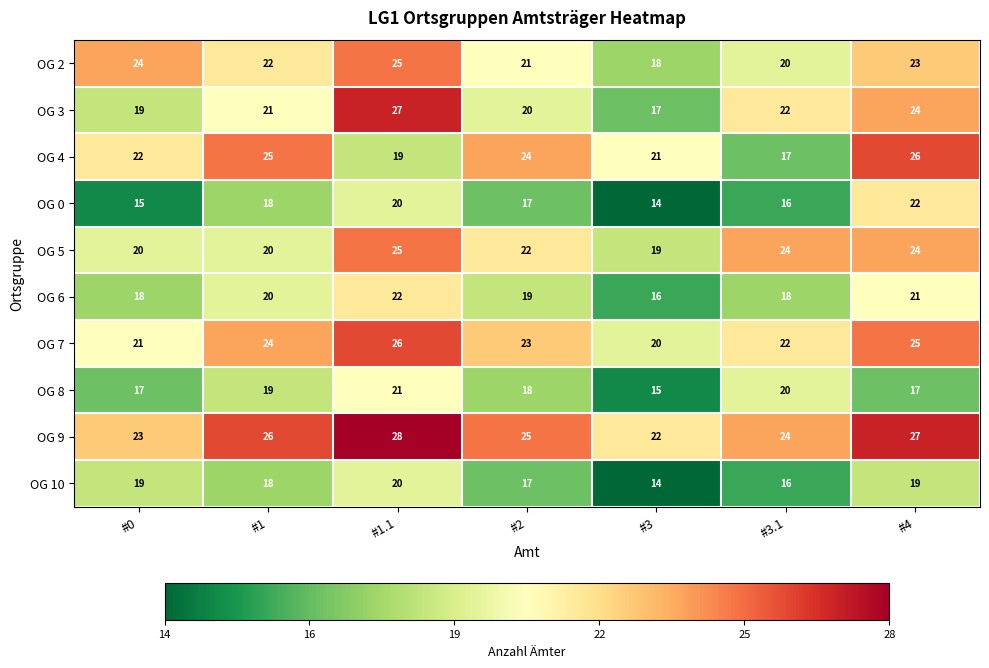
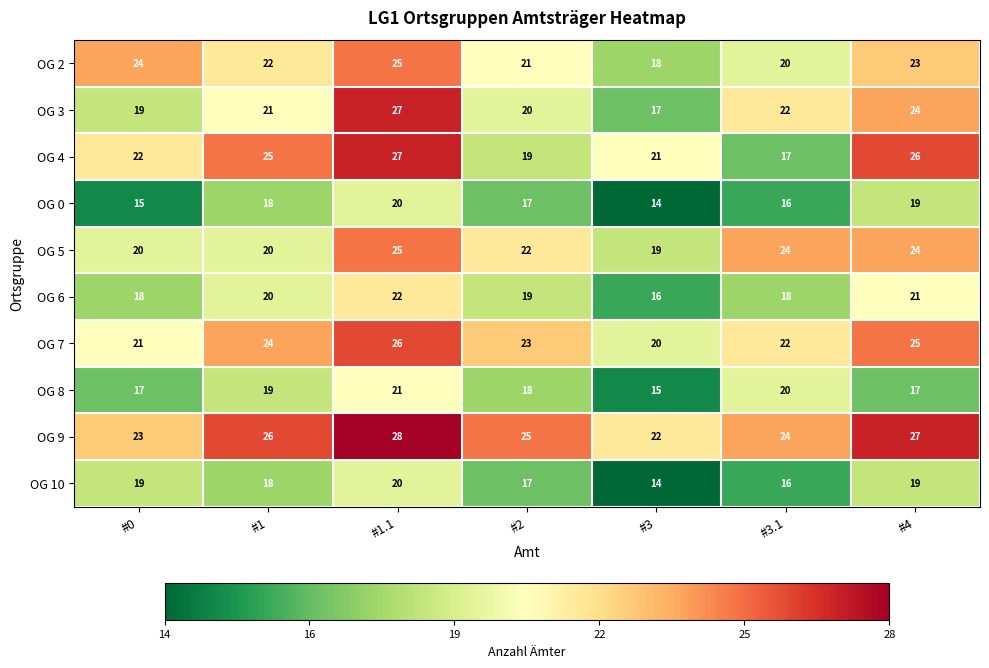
  {
    "OG 2": {
      "#0": 24,
      "#1": 22,
      "#1.1": 25,
      "#2": 21,
      "#3": 18,
      "#3.1": 20,
      "#4": 23
    },
    "OG 3": {
      "#0": 19,
      "#1": 21,
      "#1.1": 27,
      "#2": 20,
      "#3": 17,
      "#3.1": 22,
      "#4": 24
    },
    "OG 4": {
      "#0": 22,
      "#1": 25,
-     "#1.1": 19,
-     "#2": 24,
+     "#1.1": 27,
+     "#2": 19,
      "#3": 21,
      "#3.1": 17,
      "#4": 26
    },
    "OG 0": {
      "#0": 15,
      "#1": 18,
      "#1.1": 20,
      "#2": 17,
      "#3": 14,
      "#3.1": 16,
-     "#4": 22
+     "#4": 19
    },
    "OG 5": {
      "#0": 20,
      "#1": 20,
      "#1.1": 25,
      "#2": 22,
      "#3": 19,
      "#3.1": 24,
      "#4": 24
    },
    "OG 6": {
      "#0": 18,
      "#1": 20,
      "#1.1": 22,
      "#2": 19,
      "#3": 16,
      "#3.1": 18,
      "#4": 21
    },
    "OG 7": {
      "#0": 21,
      "#1": 24,
      "#1.1": 26,
      "#2": 23,
      "#3": 20,
      "#3.1": 22,
      "#4": 25
    },
    "OG 8": {
      "#0": 17,
      "#1": 19,
      "#1.1": 21,
      "#2": 18,
      "#3": 15,
      "#3.1": 20,
      "#4": 17
    },
    "OG 9": {
      "#0": 23,
      "#1": 26,
      "#1.1": 28,
      "#2": 25,
      "#3": 22,
      "#3.1": 24,
      "#4": 27
    },
    "OG 10": {
      "#0": 19,
      "#1": 18,
      "#1.1": 20,
      "#2": 17,
      "#3": 14,
      "#3.1": 16,
      "#4": 19
    }
  }
